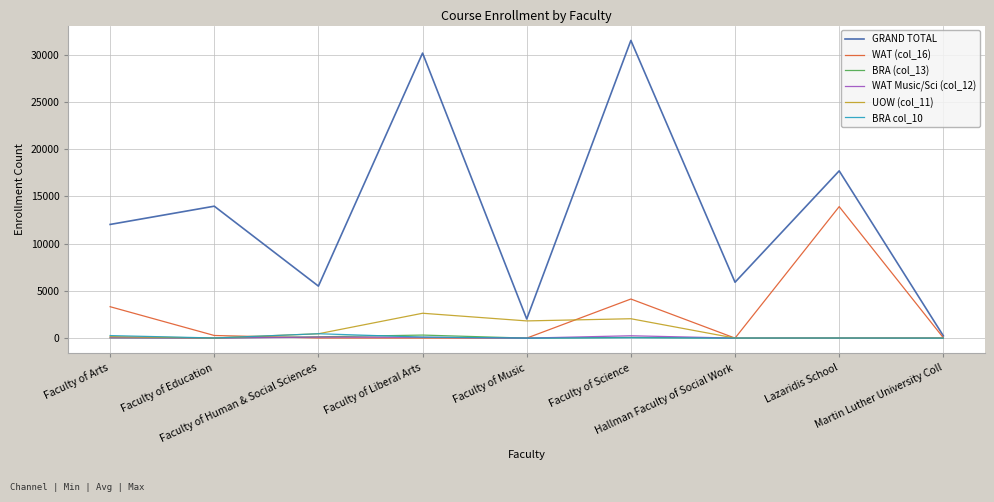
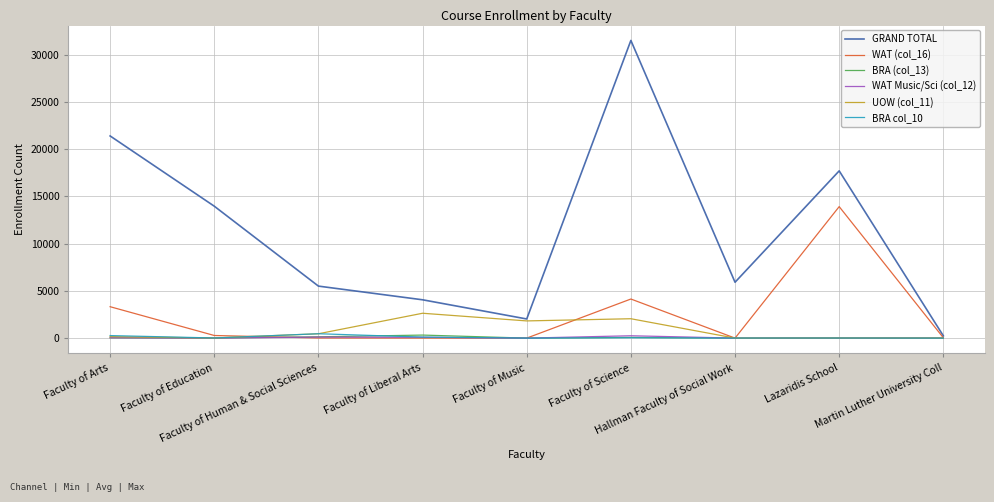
  {
    "GRAND TOTAL": {
-     "Faculty of Arts": 12000,
+     "Faculty of Arts": 21000,
      "Faculty of Education": 14000,
      "Faculty of Human & Social Sciences": 6000,
-     "Faculty of Liberal Arts": 30000,
+     "Faculty of Liberal Arts": 4000,
      "Faculty of Science": 31000,
      "Hallman Faculty of Social Work": 6000,
      "Lazaridis School": 18000
    },
    "WAT (col_16)": {
      "Faculty of Arts": 3000,
      "Faculty of Science": 4000,
      "Lazaridis School": 14000
    },
    "UOW (col_11)": {
      "Faculty of Liberal Arts": 3000,
      "Faculty of Science": 2000
    }
  }
